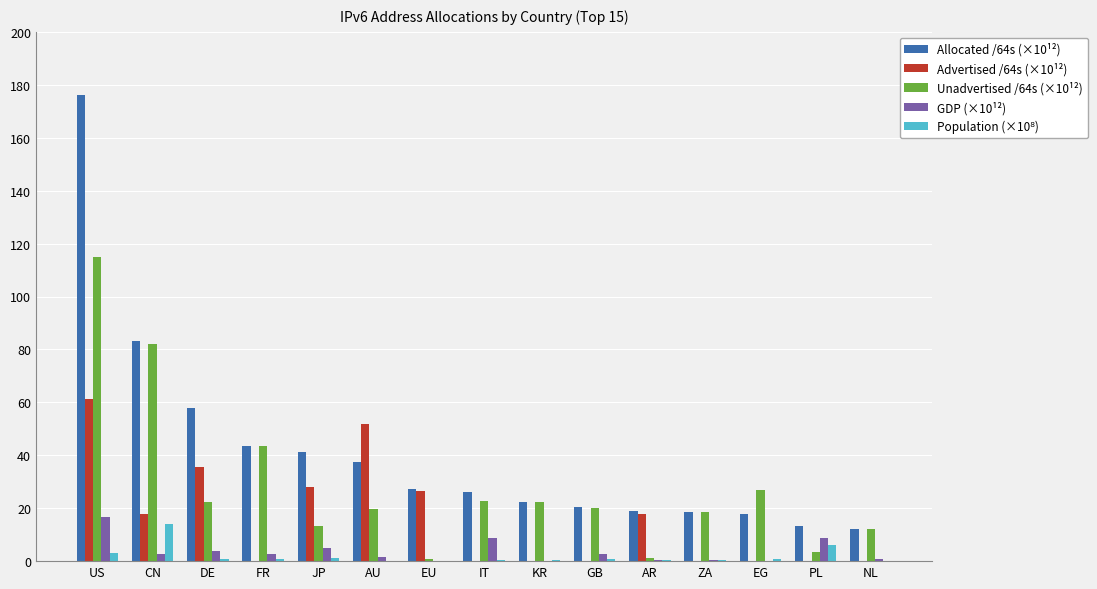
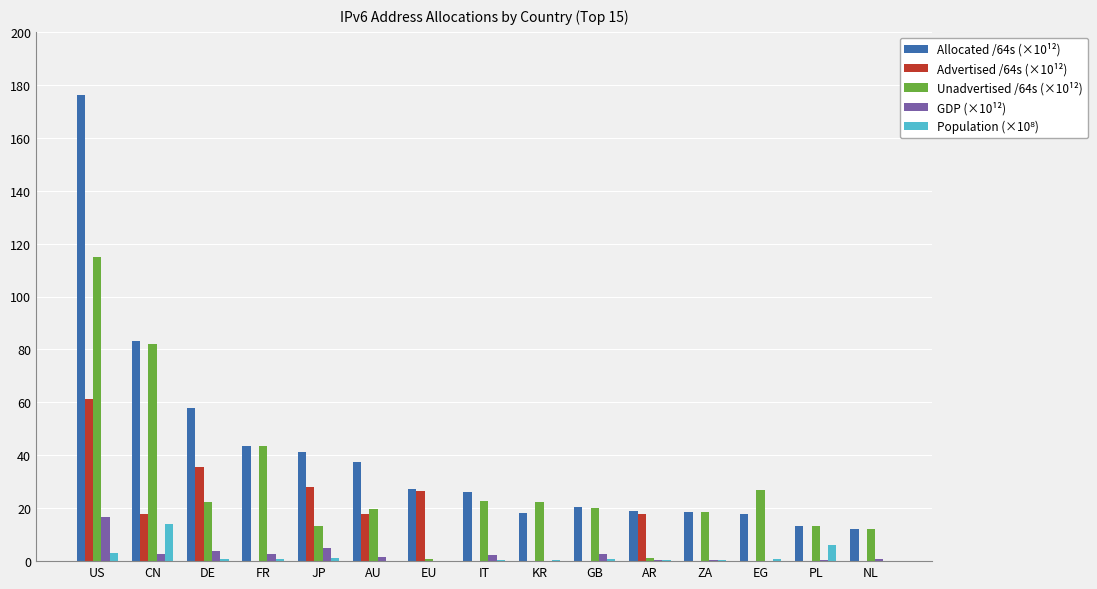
  {
    "Allocated /64s (×10¹²)": {
      "US": 176,
      "CN": 83,
      "DE": 58,
      "FR": 44,
      "JP": 41,
      "AU": 38,
      "EU": 27,
      "IT": 26,
-     "KR": 23,
+     "KR": 18,
      "GB": 20,
      "AR": 19,
      "ZA": 19,
      "EG": 18,
      "PL": 13,
      "NL": 12
    },
    "Advertised /64s (×10¹²)": {
      "US": 61,
      "CN": 18,
      "DE": 35,
      "JP": 28,
-     "AU": 52,
+     "AU": 18,
      "EU": 26,
      "AR": 18
    },
    "Unadvertised /64s (×10¹²)": {
      "US": 115,
      "CN": 82,
      "DE": 23,
      "FR": 43,
      "JP": 13,
      "AU": 20,
      "IT": 23,
      "KR": 22,
      "GB": 20,
      "AR": 1,
      "ZA": 19,
      "EG": 27,
-     "PL": 4,
+     "PL": 13,
      "NL": 12
    },
    "GDP (×10¹²)": {
      "US": 17,
      "CN": 3,
      "DE": 4,
      "FR": 3,
      "JP": 5,
      "AU": 2,
      "EU": 0,
-     "IT": 9,
+     "IT": 2,
      "KR": 0,
      "GB": 3,
      "EG": 0,
-     "PL": 9
+     "PL": 1
    },
    "Population (×10⁸)": {
      "US": 3,
      "CN": 14,
      "JP": 1,
      "EU": 0,
      "PL": 6
    }
  }
